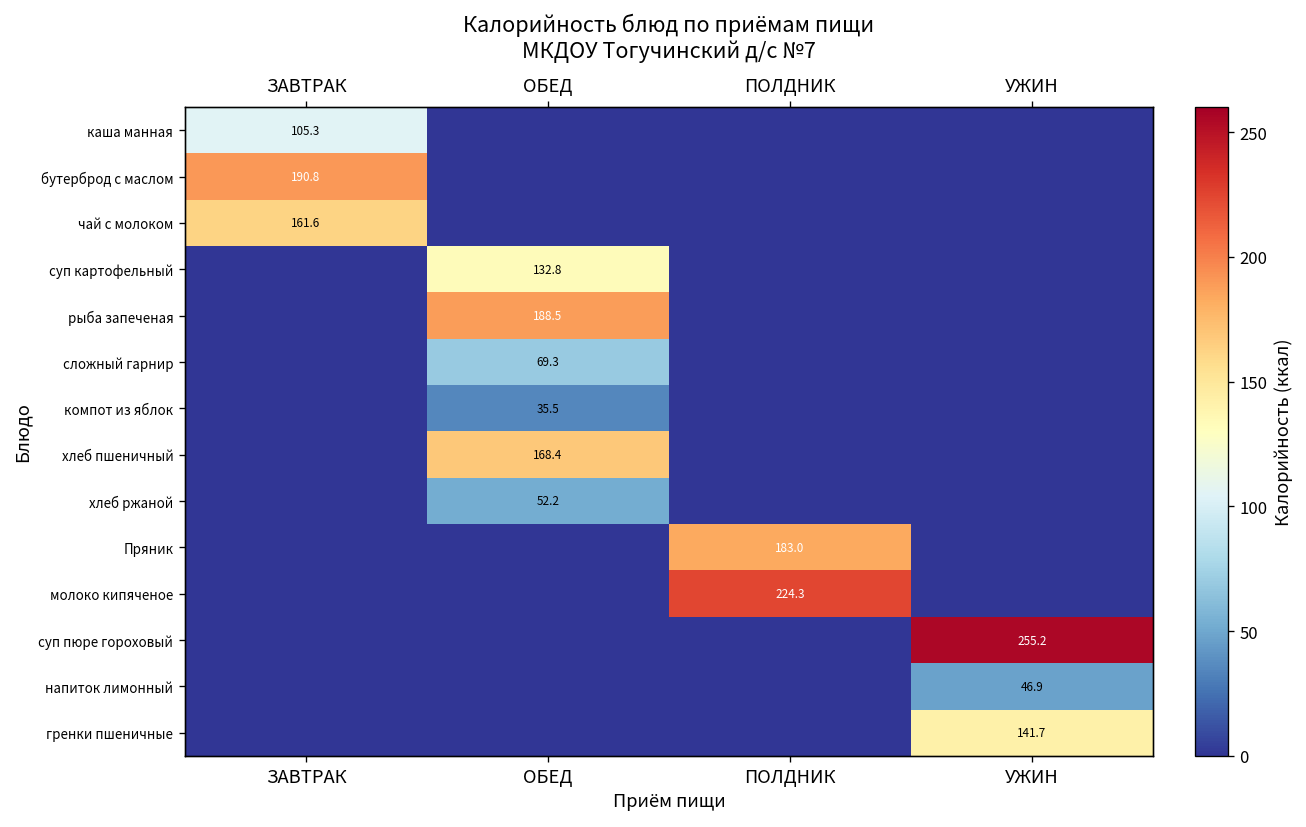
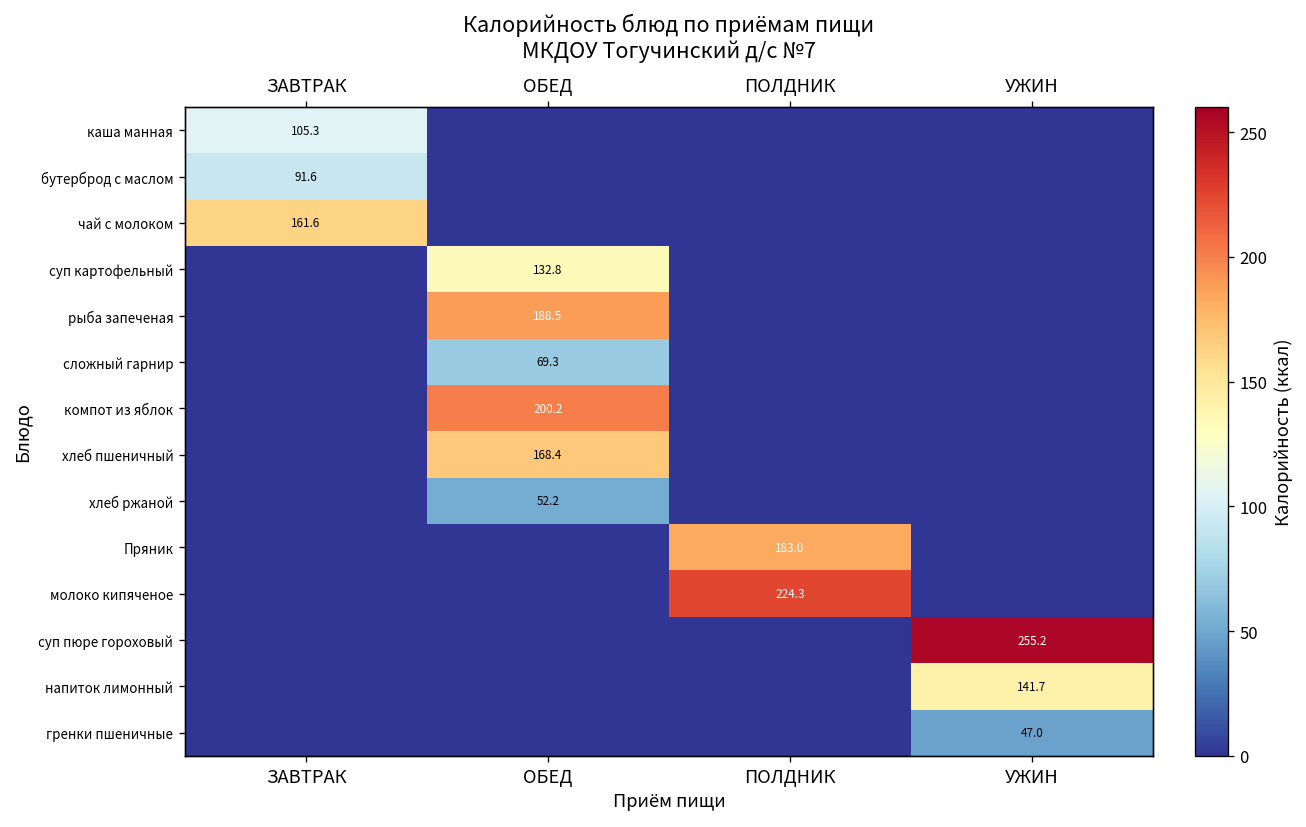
  {
    "каша манная": {
      "ЗАВТРАК": 105.3
    },
    "бутерброд с маслом": {
-     "ЗАВТРАК": 190.8
+     "ЗАВТРАК": 91.6
    },
    "чай с молоком": {
      "ЗАВТРАК": 161.6
    },
    "суп картофельный": {
      "ОБЕД": 132.8
    },
    "рыба запеченая": {
      "ОБЕД": 188.5
    },
    "сложный гарнир": {
      "ОБЕД": 69.3
    },
    "компот из яблок": {
-     "ОБЕД": 35.5
+     "ОБЕД": 200.2
    },
    "хлеб пшеничный": {
      "ОБЕД": 168.4
    },
    "хлеб ржаной": {
      "ОБЕД": 52.2
    },
    "Пряник": {
      "ПОЛДНИК": 183.0
    },
    "молоко кипяченое": {
      "ПОЛДНИК": 224.3
    },
    "суп пюре гороховый": {
      "УЖИН": 255.2
    },
    "напиток лимонный": {
-     "УЖИН": 46.9
+     "УЖИН": 141.7
    },
    "гренки пшеничные": {
-     "УЖИН": 141.7
+     "УЖИН": 47.0
    }
  }
